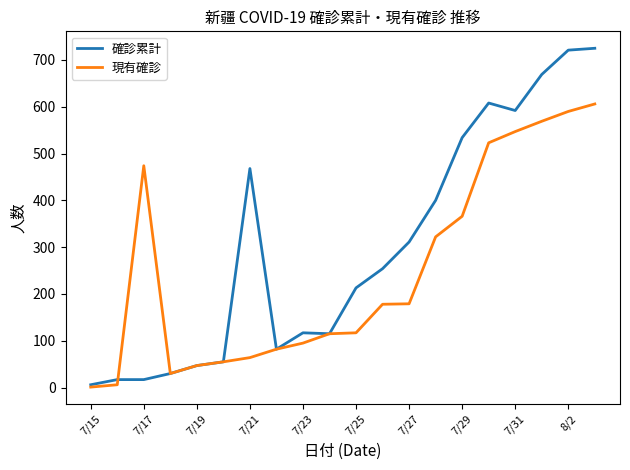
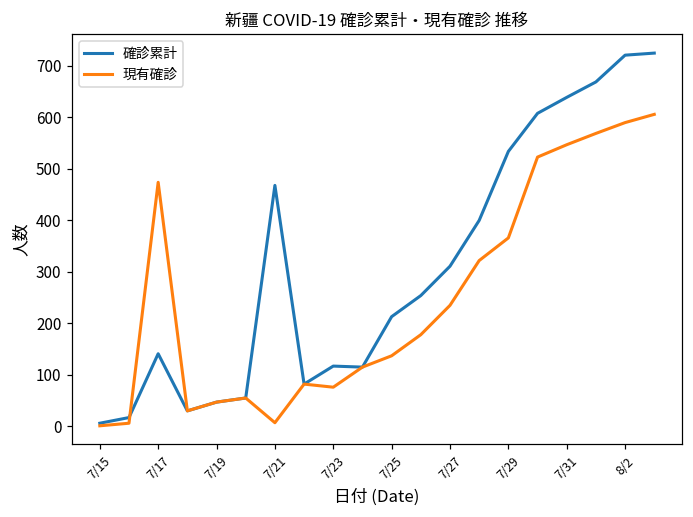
  {
    "確診累計": {
-     "7/17": 20,
+     "7/17": 140,
      "7/21": 470,
      "7/23": 120,
      "7/25": 210,
      "7/27": 310,
      "7/29": 530,
-     "7/31": 590,
+     "7/31": 640,
      "8/2": 720
    },
    "現有確診": {
      "7/17": 470,
-     "7/21": 60,
-     "7/23": 100,
-     "7/25": 120,
-     "7/27": 180,
+     "7/21": 10,
+     "7/23": 80,
+     "7/25": 140,
+     "7/27": 240,
      "7/29": 370,
      "7/31": 550,
      "8/2": 590
    }
  }
